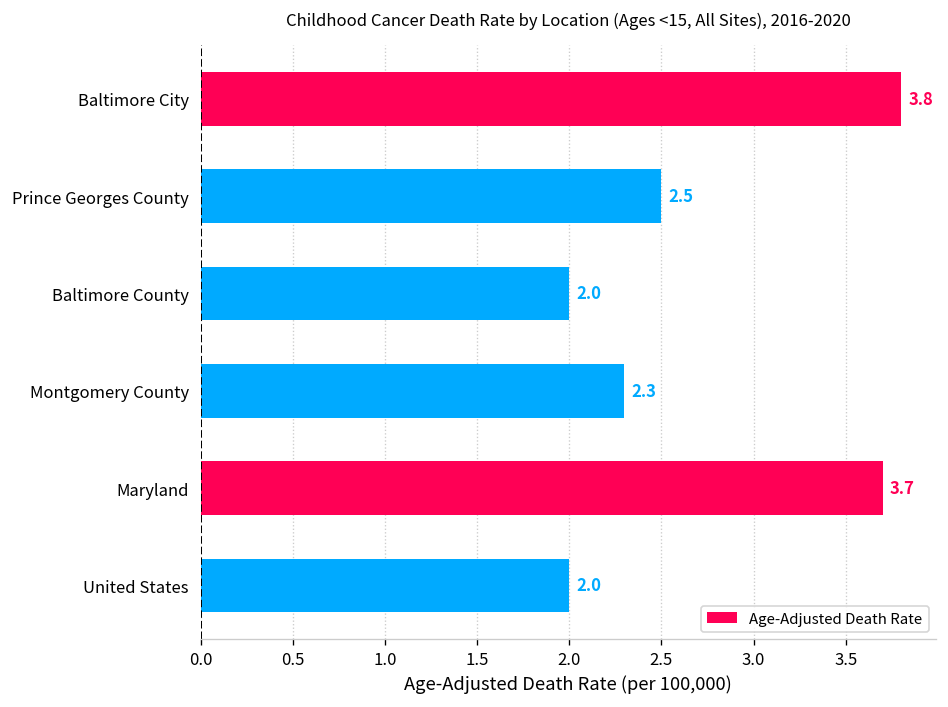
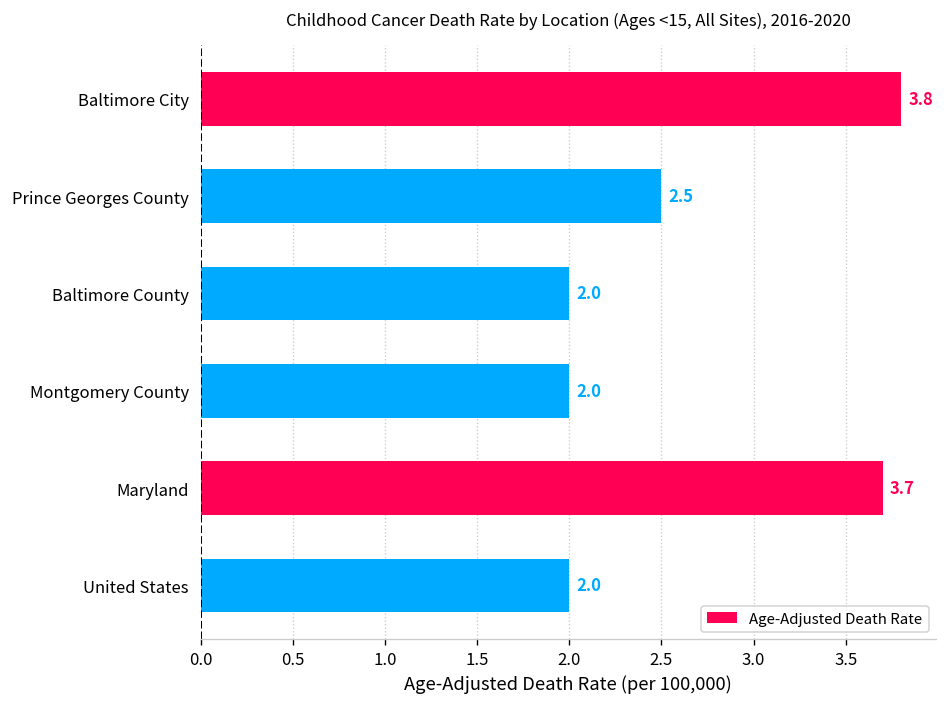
  {
    "Baltimore City": 3.8,
    "Prince Georges County": 2.5,
    "Baltimore County": 2.0,
-   "Montgomery County": 2.3,
+   "Montgomery County": 2.0,
    "Maryland": 3.7,
    "United States": 2.0
  }
